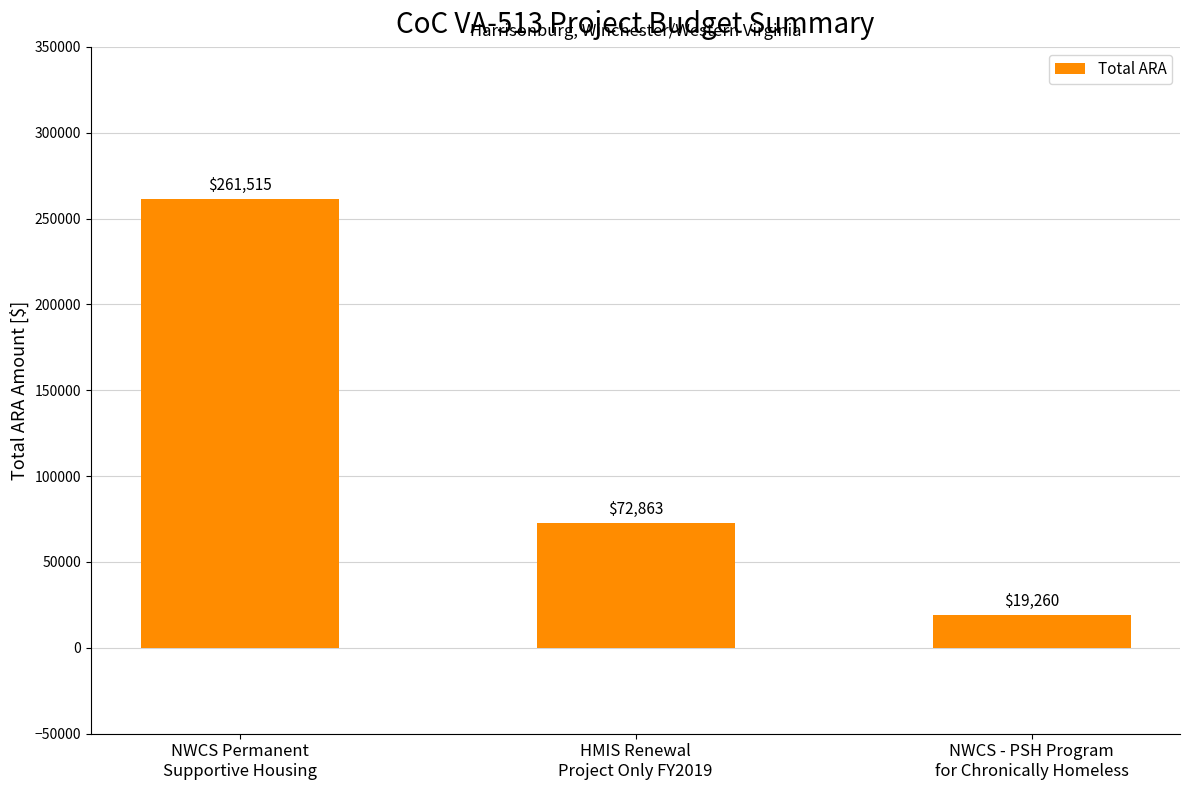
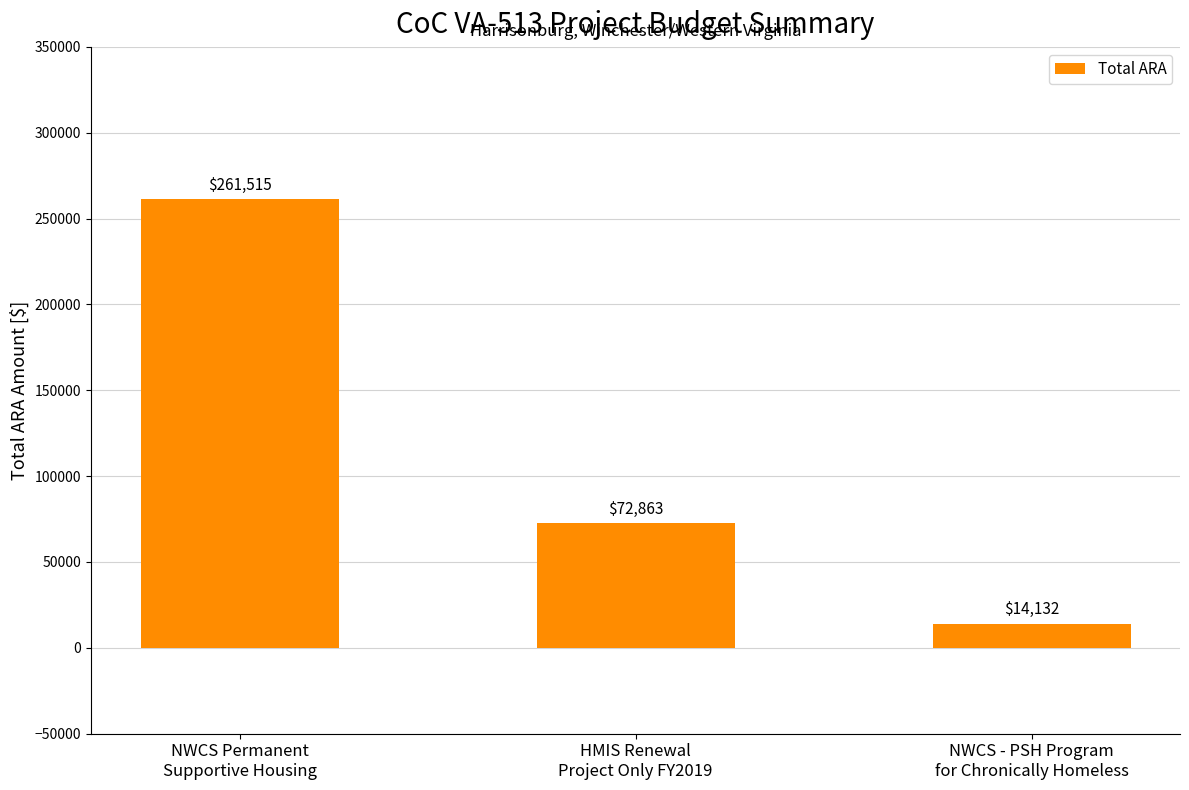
  {
    "NWCS Permanent Supportive Housing": "$261,515",
    "HMIS Renewal Project Only FY2019": "$72,863",
-   "NWCS - PSH Program for Chronically Homeless": "$19,260"
+   "NWCS - PSH Program for Chronically Homeless": "$14,132"
  }
